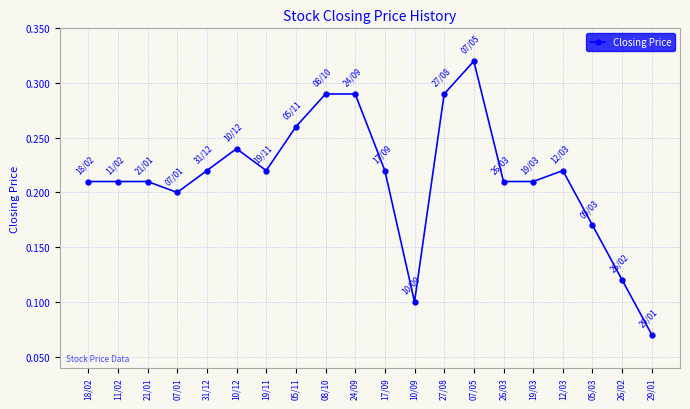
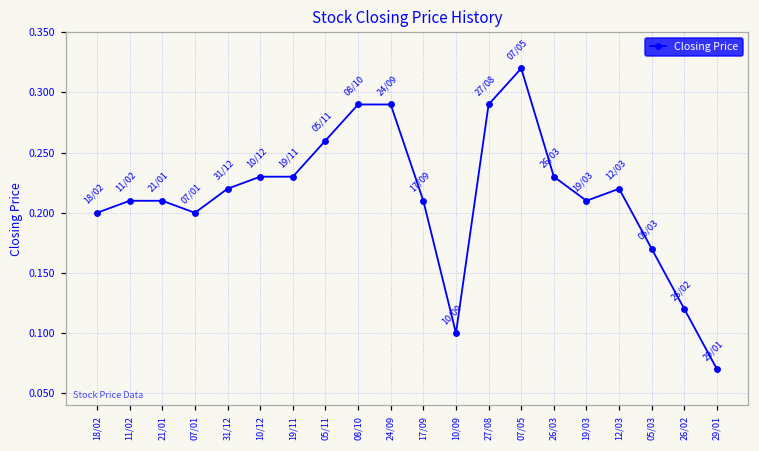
  {
-   "18/02": 0.21,
-   "10/12": 0.24,
-   "19/11": 0.22,
-   "17/09": 0.22,
-   "26/03": 0.21
+   "18/02": 0.20,
+   "10/12": 0.23,
+   "19/11": 0.23,
+   "17/09": 0.21,
+   "26/03": 0.23
  }
